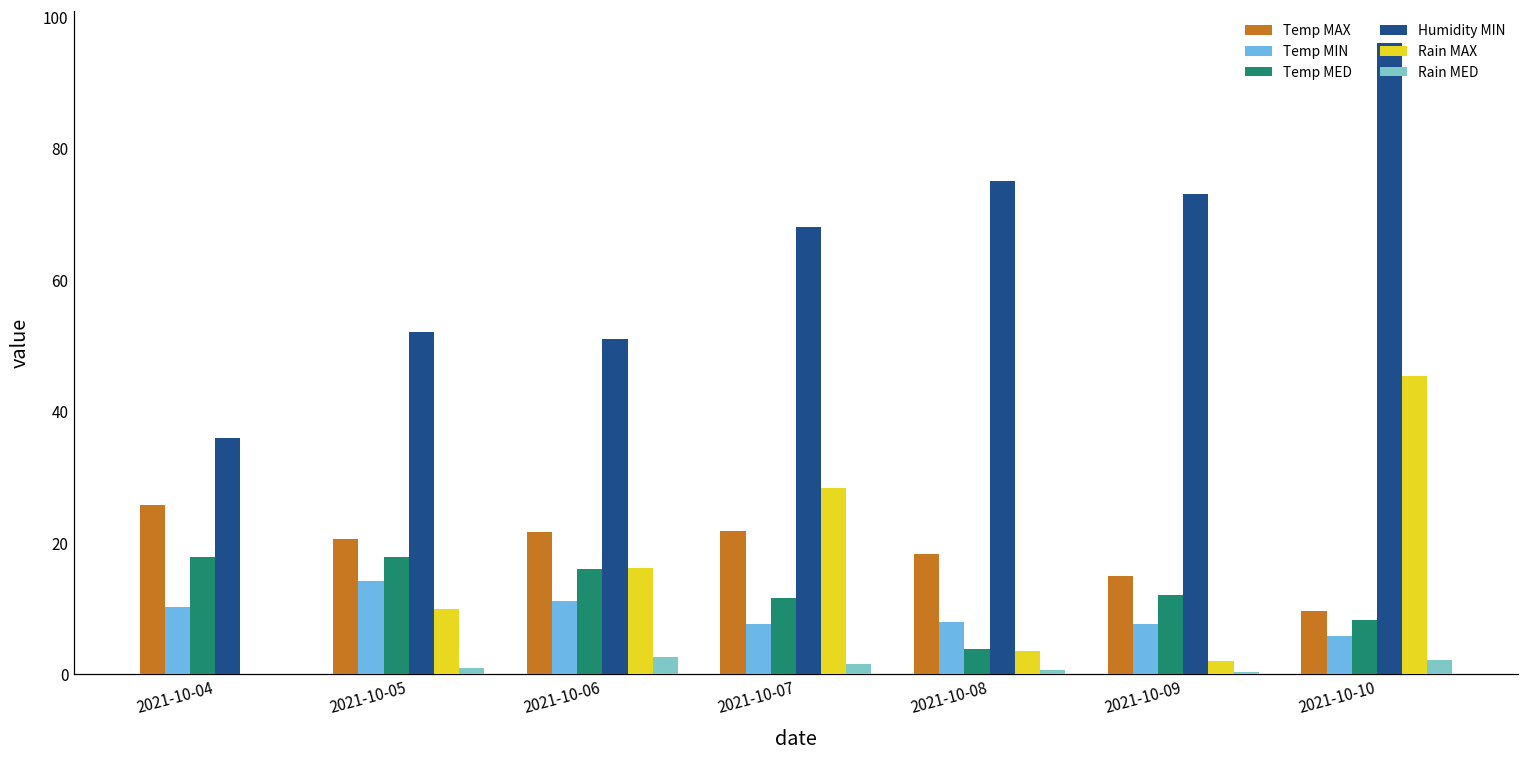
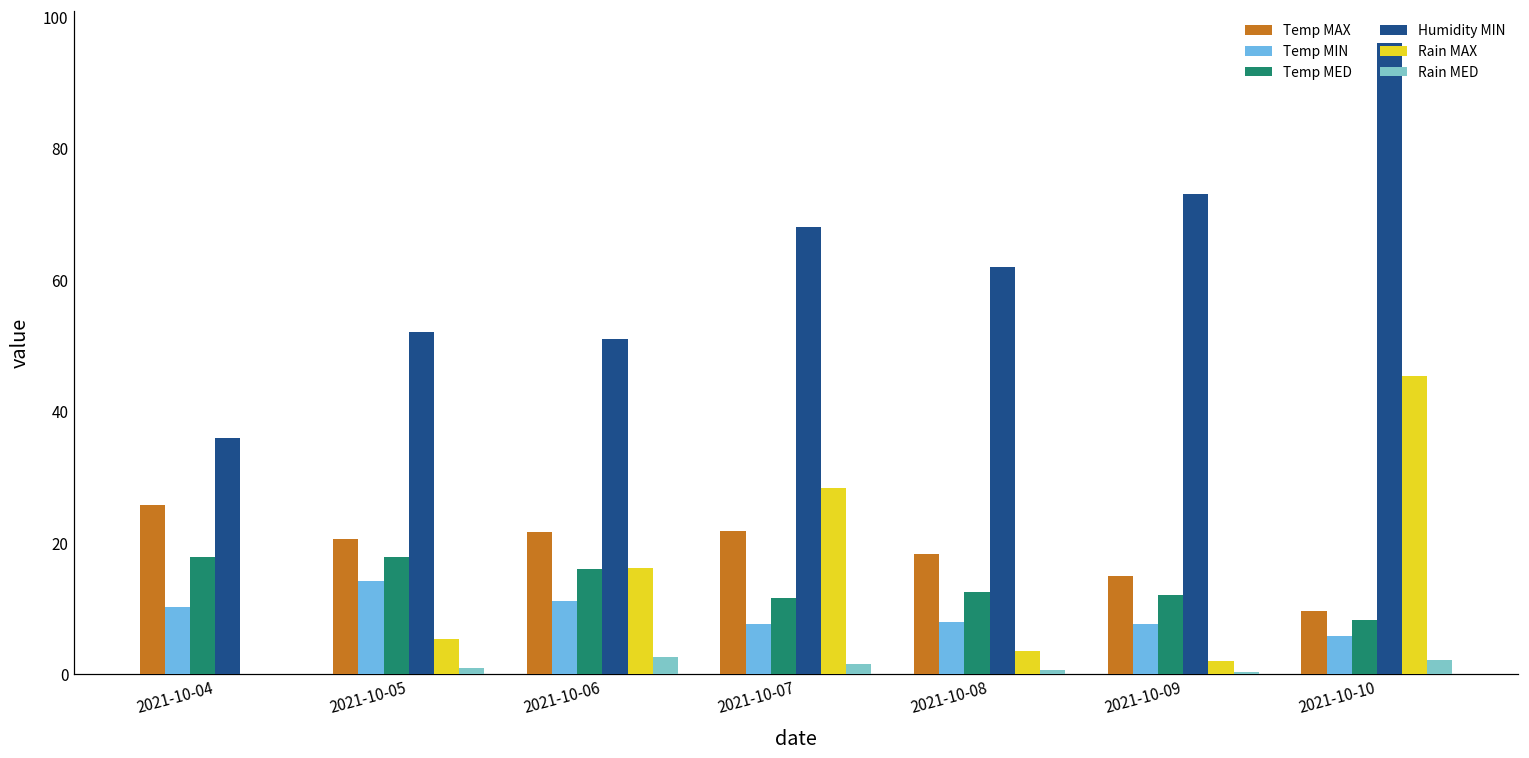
  {
    "Temp MAX": {
      "2021-10-04": 26,
      "2021-10-05": 21,
      "2021-10-06": 22,
      "2021-10-07": 22,
      "2021-10-08": 18,
      "2021-10-09": 15,
      "2021-10-10": 10
    },
    "Temp MED": {
      "2021-10-04": 18,
      "2021-10-05": 18,
      "2021-10-06": 16,
      "2021-10-07": 12,
-     "2021-10-08": 4,
+     "2021-10-08": 13,
      "2021-10-09": 12,
      "2021-10-10": 8
    },
    "Humidity MIN": {
      "2021-10-04": 36,
      "2021-10-05": 52,
      "2021-10-06": 51,
      "2021-10-07": 68,
-     "2021-10-08": 75,
+     "2021-10-08": 62,
      "2021-10-09": 73,
      "2021-10-10": 96
    },
    "Rain MAX": {
      "2021-10-04": 0,
-     "2021-10-05": 10,
+     "2021-10-05": 5,
      "2021-10-06": 16,
      "2021-10-07": 28,
      "2021-10-08": 4,
      "2021-10-09": 2,
      "2021-10-10": 45
    }
  }
